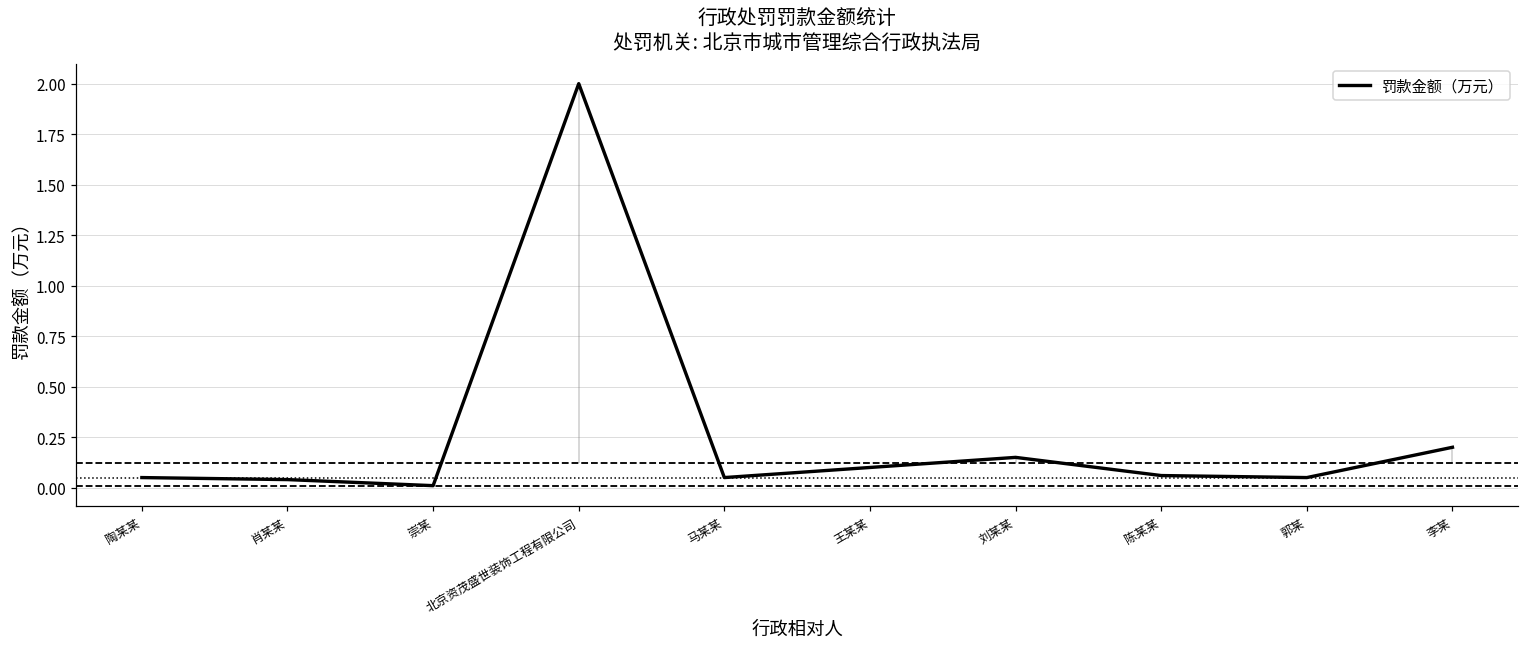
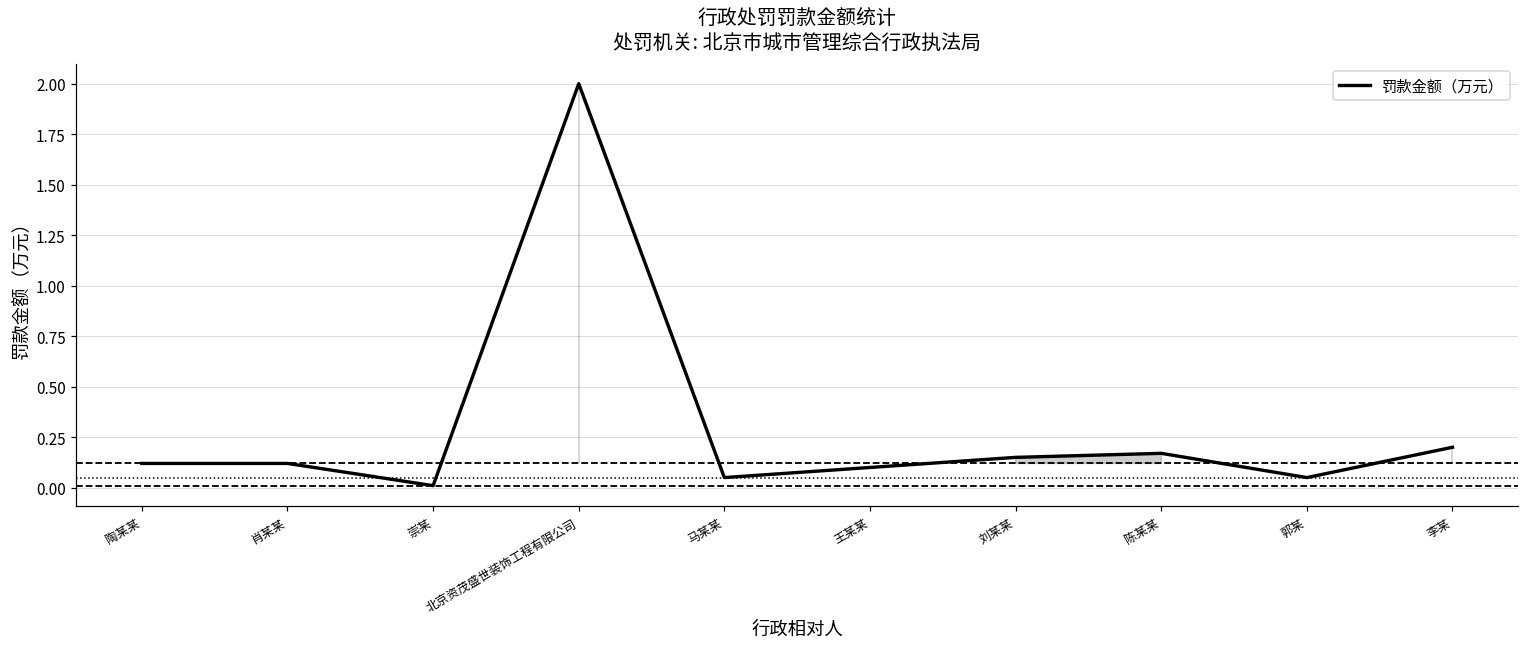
  {
-   "陶某某": 0.05,
-   "肖某某": 0.04,
+   "陶某某": 0.12,
+   "肖某某": 0.12,
    "崇某": 0.01,
    "北京资茂盛世装饰工程有限公司": 2.00,
    "马某某": 0.05,
    "王某某": 0.10,
    "刘某某": 0.15,
-   "陈某某": 0.06,
+   "陈某某": 0.17,
    "郭某": 0.05,
    "李某": 0.20
  }
